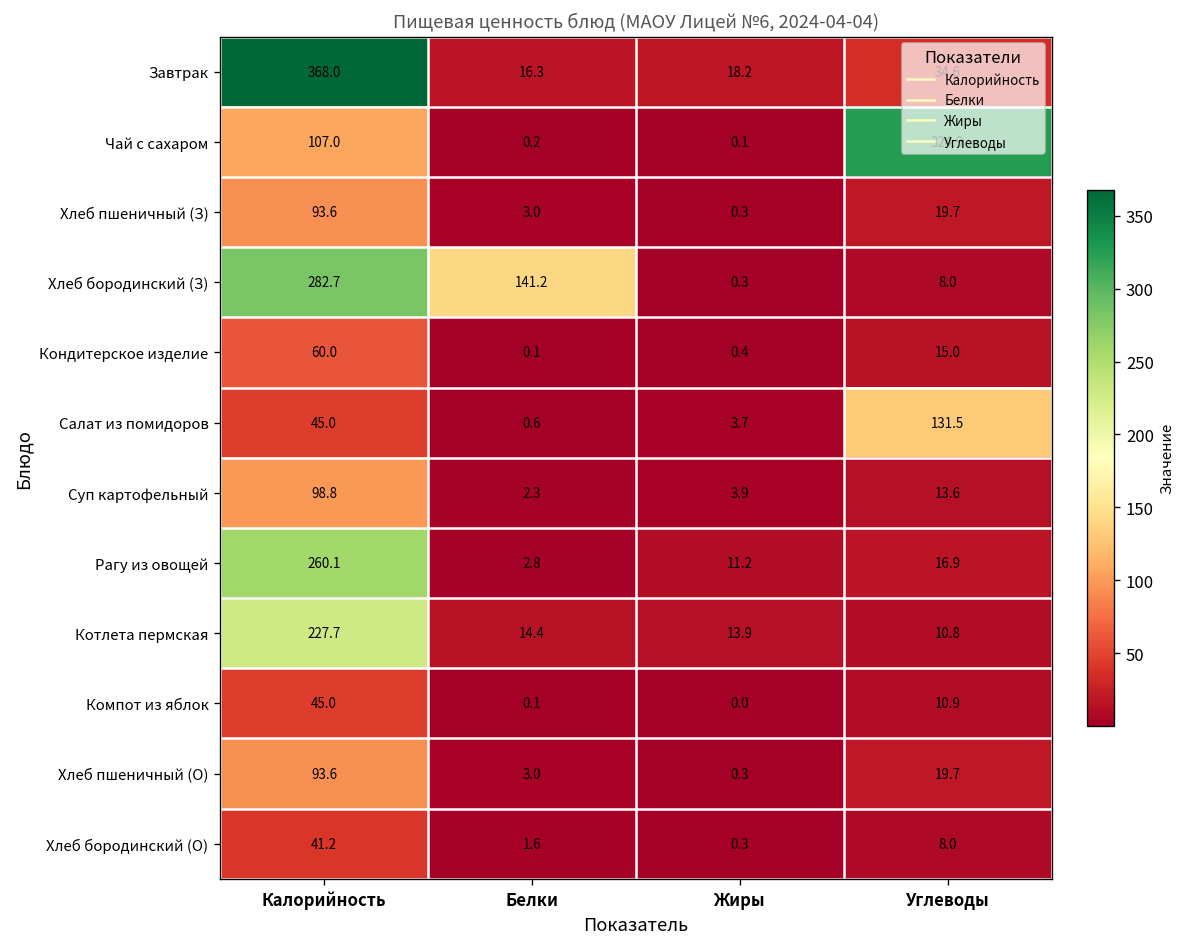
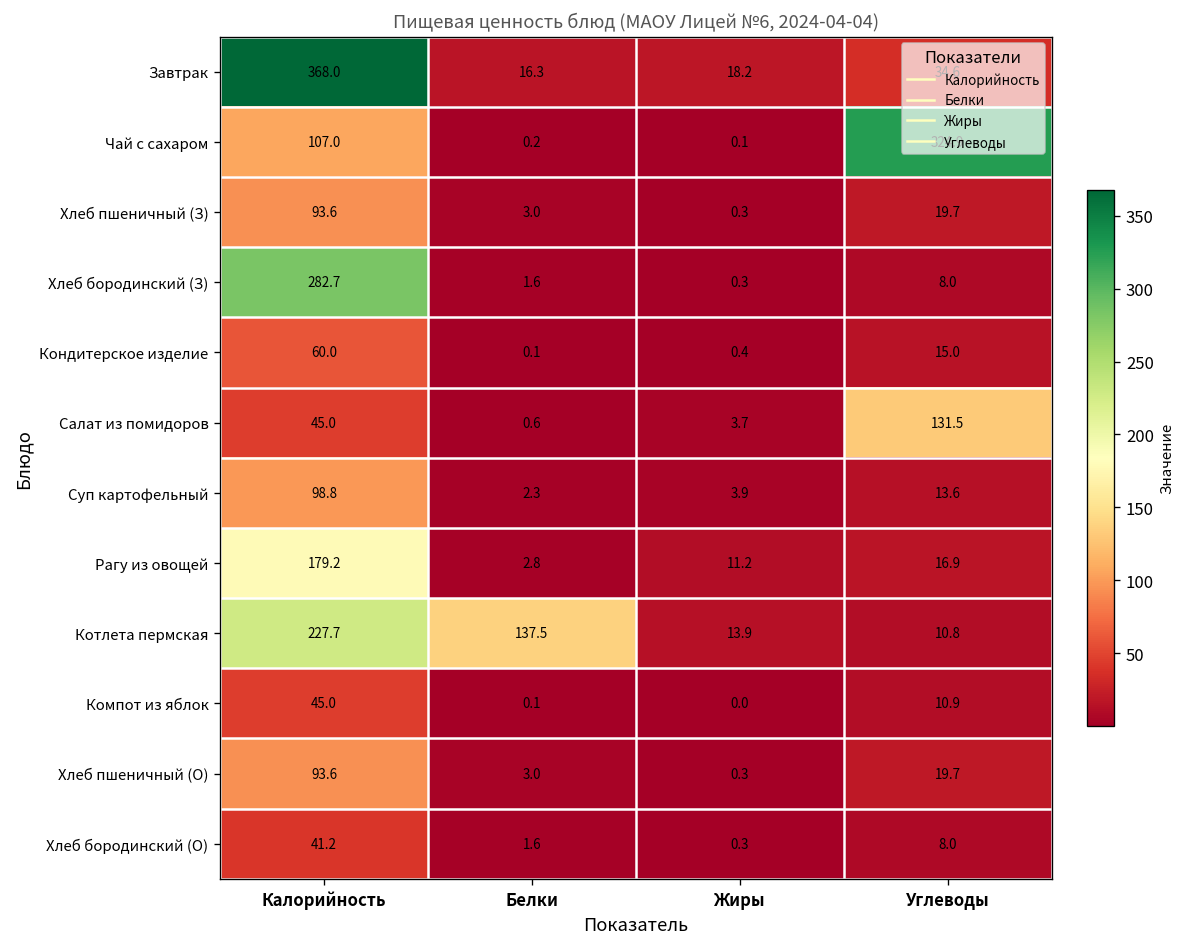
  {
    "Завтрак": {
      "Калорийность": 368.0,
      "Белки": 16.3,
      "Жиры": 18.2
    },
    "Чай с сахаром": {
      "Калорийность": 107.0,
      "Белки": 0.2,
      "Жиры": 0.1
    },
    "Хлеб пшеничный (З)": {
      "Калорийность": 93.6,
      "Белки": 3.0,
      "Жиры": 0.3,
      "Углеводы": 19.7
    },
    "Хлеб бородинский (З)": {
      "Калорийность": 282.7,
-     "Белки": 141.2,
+     "Белки": 1.6,
      "Жиры": 0.3,
      "Углеводы": 8.0
    },
    "Кондитерское изделие": {
      "Калорийность": 60.0,
      "Белки": 0.1,
      "Жиры": 0.4,
      "Углеводы": 15.0
    },
    "Салат из помидоров": {
      "Калорийность": 45.0,
      "Белки": 0.6,
      "Жиры": 3.7,
      "Углеводы": 131.5
    },
    "Суп картофельный": {
      "Калорийность": 98.8,
      "Белки": 2.3,
      "Жиры": 3.9,
      "Углеводы": 13.6
    },
    "Рагу из овощей": {
-     "Калорийность": 260.1,
+     "Калорийность": 179.2,
      "Белки": 2.8,
      "Жиры": 11.2,
      "Углеводы": 16.9
    },
    "Котлета пермская": {
      "Калорийность": 227.7,
-     "Белки": 14.4,
+     "Белки": 137.5,
      "Жиры": 13.9,
      "Углеводы": 10.8
    },
    "Компот из яблок": {
      "Калорийность": 45.0,
      "Белки": 0.1,
      "Жиры": 0.0,
      "Углеводы": 10.9
    },
    "Хлеб пшеничный (О)": {
      "Калорийность": 93.6,
      "Белки": 3.0,
      "Жиры": 0.3,
      "Углеводы": 19.7
    },
    "Хлеб бородинский (О)": {
      "Калорийность": 41.2,
      "Белки": 1.6,
      "Жиры": 0.3,
      "Углеводы": 8.0
    }
  }
